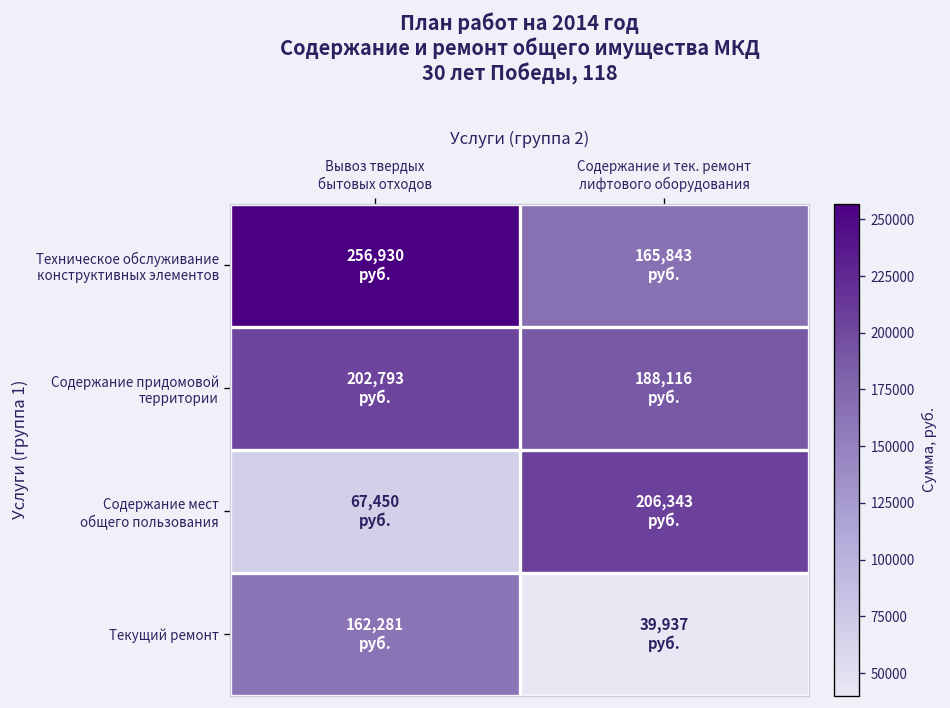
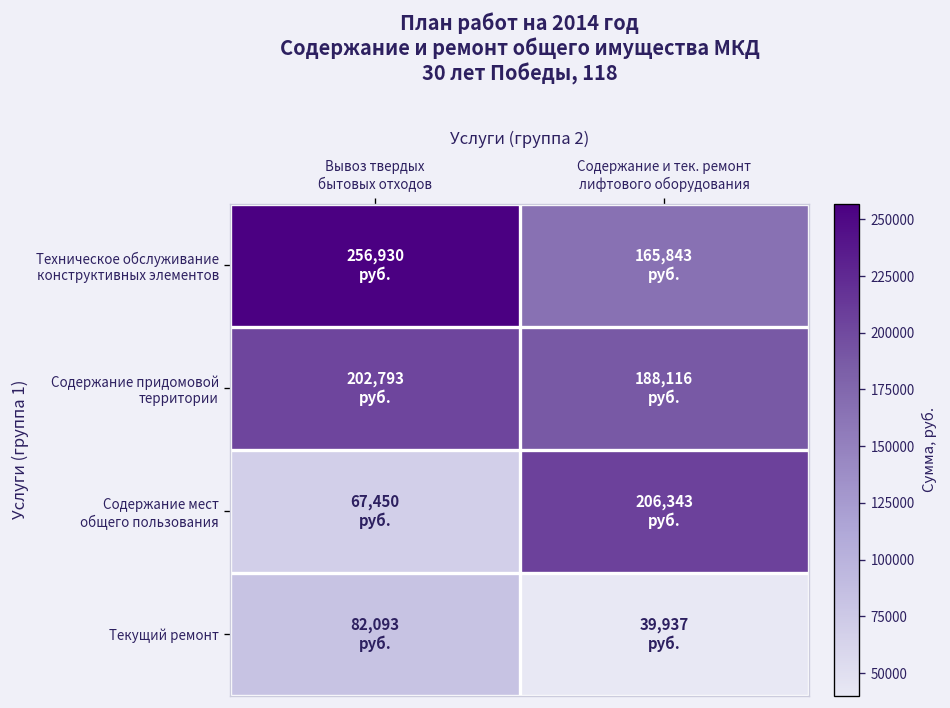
  {
    "Техническое обслуживание конструктивных элементов": {
      "Вывоз твердых бытовых отходов": "256,930",
      "Содержание и тек. ремонт лифтового оборудования": "165,843"
    },
    "Содержание придомовой территории": {
      "Вывоз твердых бытовых отходов": "202,793",
      "Содержание и тек. ремонт лифтового оборудования": "188,116"
    },
    "Содержание мест общего пользования": {
      "Вывоз твердых бытовых отходов": "67,450",
      "Содержание и тек. ремонт лифтового оборудования": "206,343"
    },
    "Текущий ремонт": {
-     "Вывоз твердых бытовых отходов": "162,281",
+     "Вывоз твердых бытовых отходов": "82,093",
      "Содержание и тек. ремонт лифтового оборудования": "39,937"
    }
  }
